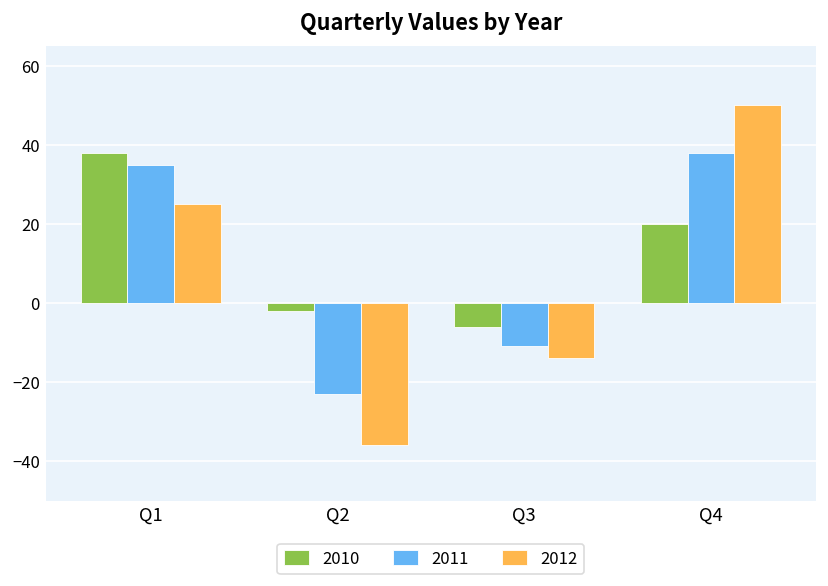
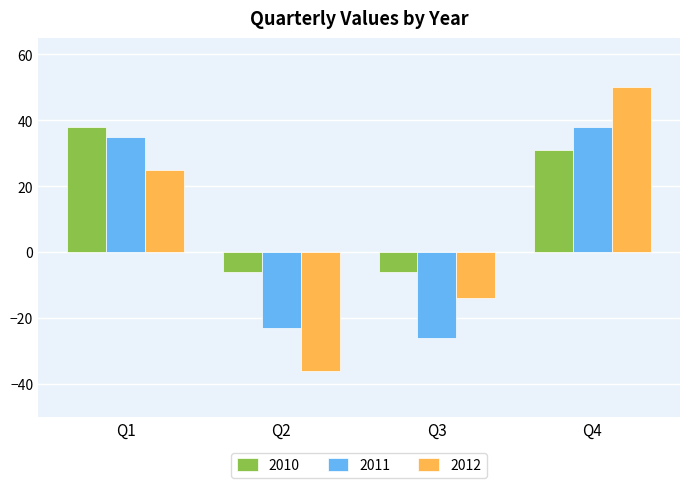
  {
    "2010": {
      "Q1": 38,
-     "Q2": -2,
+     "Q2": -6,
      "Q3": -6,
-     "Q4": 20
+     "Q4": 31
    },
    "2011": {
      "Q1": 35,
      "Q2": -23,
-     "Q3": -11,
+     "Q3": -26,
      "Q4": 38
    },
    "2012": {
      "Q1": 25,
      "Q2": -36,
      "Q3": -14,
      "Q4": 50
    }
  }
